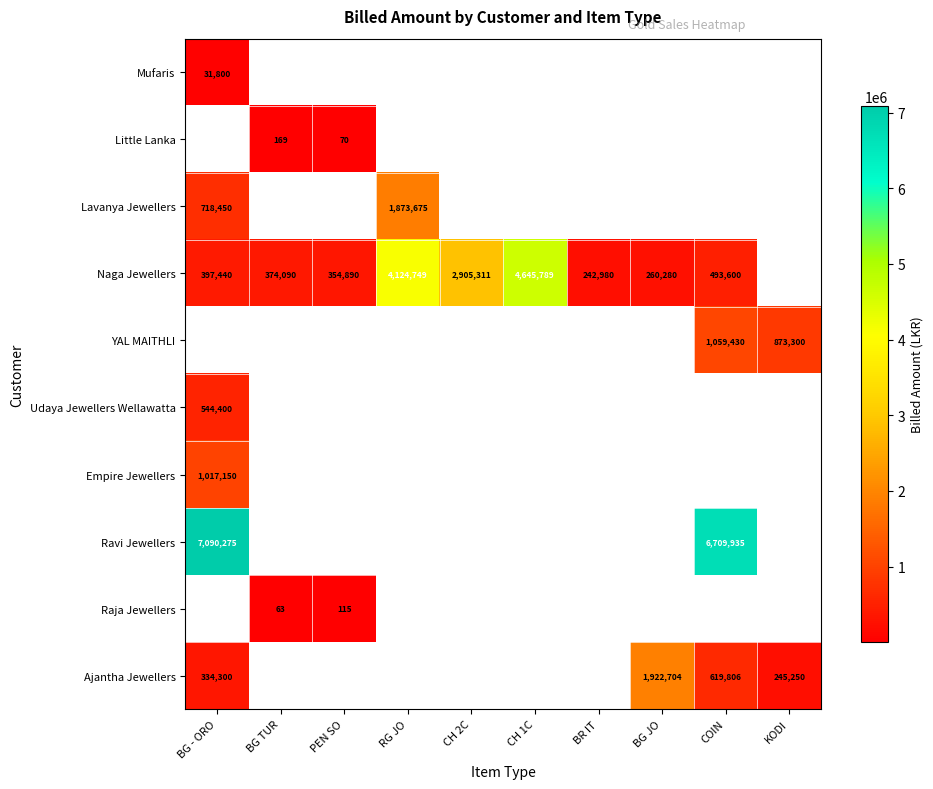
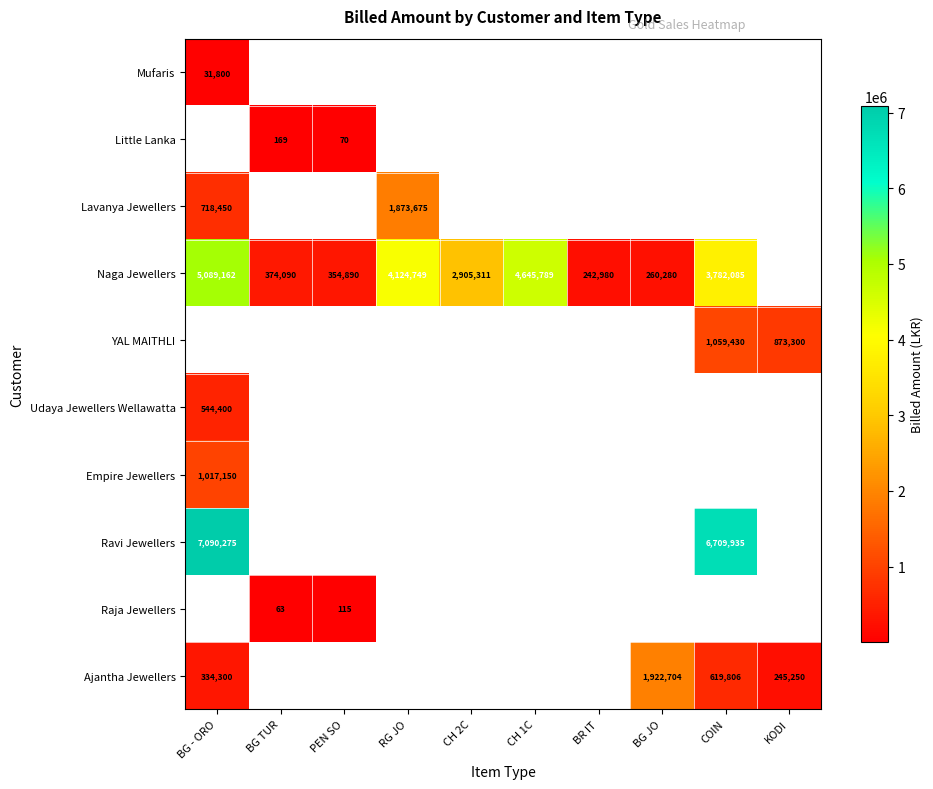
  {
    "Mufaris": {
      "BG - ORO": "31,800"
    },
    "Little Lanka": {
      "BG TUR": "169",
      "PEN SO": "70"
    },
    "Lavanya Jewellers": {
      "BG - ORO": "718,450",
      "RG JO": "1,873,675"
    },
    "Naga Jewellers": {
-     "BG - ORO": "397,440",
+     "BG - ORO": "5,089,162",
      "BG TUR": "374,090",
      "PEN SO": "354,890",
      "RG JO": "4,124,749",
      "CH 2C": "2,905,311",
      "CH 1C": "4,645,789",
      "BR IT": "242,980",
      "BG JO": "260,280",
-     "COIN": "493,600"
+     "COIN": "3,782,085"
    },
    "YAL MAITHLI": {
      "COIN": "1,059,430",
      "KODI": "873,300"
    },
    "Udaya Jewellers Wellawatta": {
      "BG - ORO": "544,400"
    },
    "Empire Jewellers": {
      "BG - ORO": "1,017,150"
    },
    "Ravi Jewellers": {
      "BG - ORO": "7,090,275",
      "COIN": "6,709,935"
    },
    "Raja Jewellers": {
      "BG TUR": "63",
      "PEN SO": "115"
    },
    "Ajantha Jewellers": {
      "BG - ORO": "334,300",
      "BG JO": "1,922,704",
      "COIN": "619,806",
      "KODI": "245,250"
    }
  }
